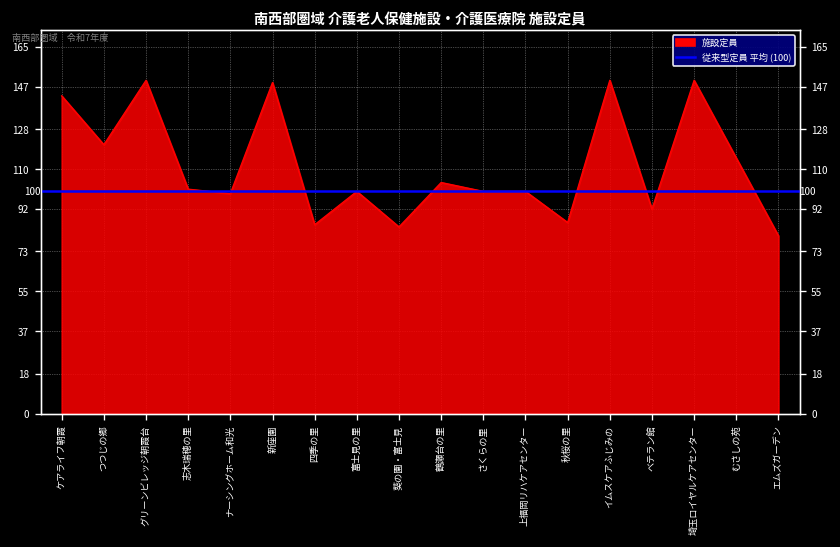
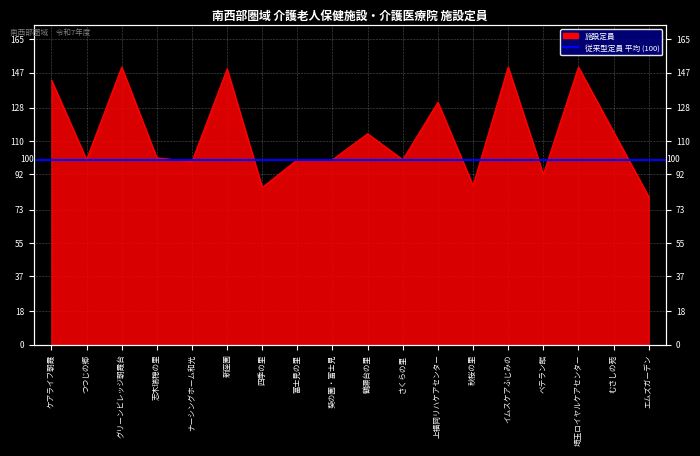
  {
    "ケアライフ朝霞": 143,
-   "つつじの郷": 121,
+   "つつじの郷": 100,
    "グリーンビレッジ朝霞台": 150,
    "志木瑞穂の里": 101,
    "ナーシングホーム和光": 99,
    "新座園": 149,
    "四季の里": 85,
    "富士見の里": 100,
-   "葵の園・富士見": 84,
-   "鶴瀬台の里": 104,
+   "葵の園・富士見": 100,
+   "鶴瀬台の里": 114,
    "さくらの里": 100,
-   "上福岡リハケアセンター": 100,
+   "上福岡リハケアセンター": 131,
    "秋桜の里": 86,
    "イムスケアふじみの": 150,
    "ベテラン館": 92,
    "埼玉ロイヤルケアセンター": 150,
    "むさしの苑": 115,
    "エムズガーデン": 80
  }
